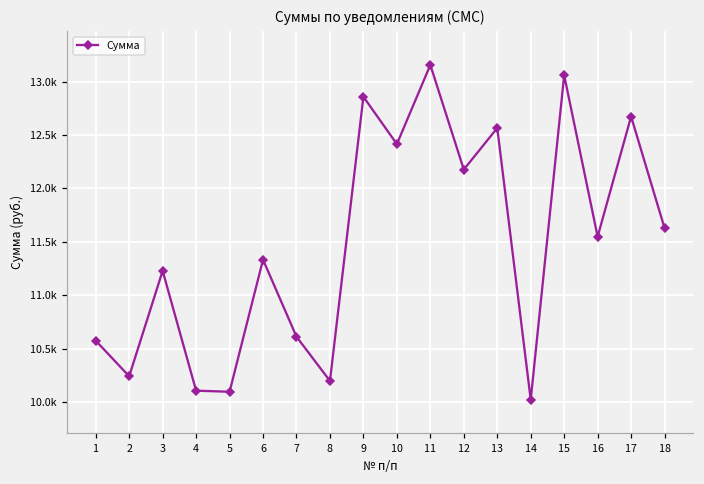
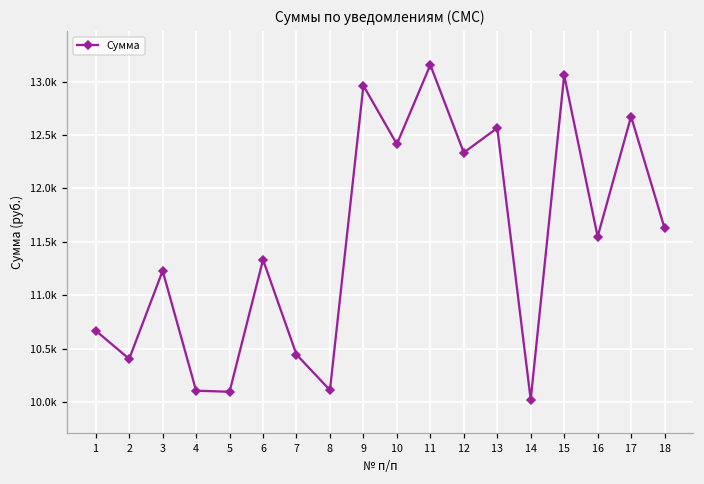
  {
-   "1": 10600,
-   "2": 10200,
+   "1": 10700,
+   "2": 10400,
    "3": 11200,
    "4": 10100,
    "5": 10100,
    "6": 11300,
-   "7": 10600,
-   "8": 10200,
-   "9": 12900,
+   "7": 10400,
+   "8": 10100,
+   "9": 13000,
    "10": 12400,
    "11": 13200,
-   "12": 12200,
+   "12": 12300,
    "13": 12600,
    "14": 10000,
    "15": 13100,
    "16": 11500,
    "17": 12700,
    "18": 11600
  }
